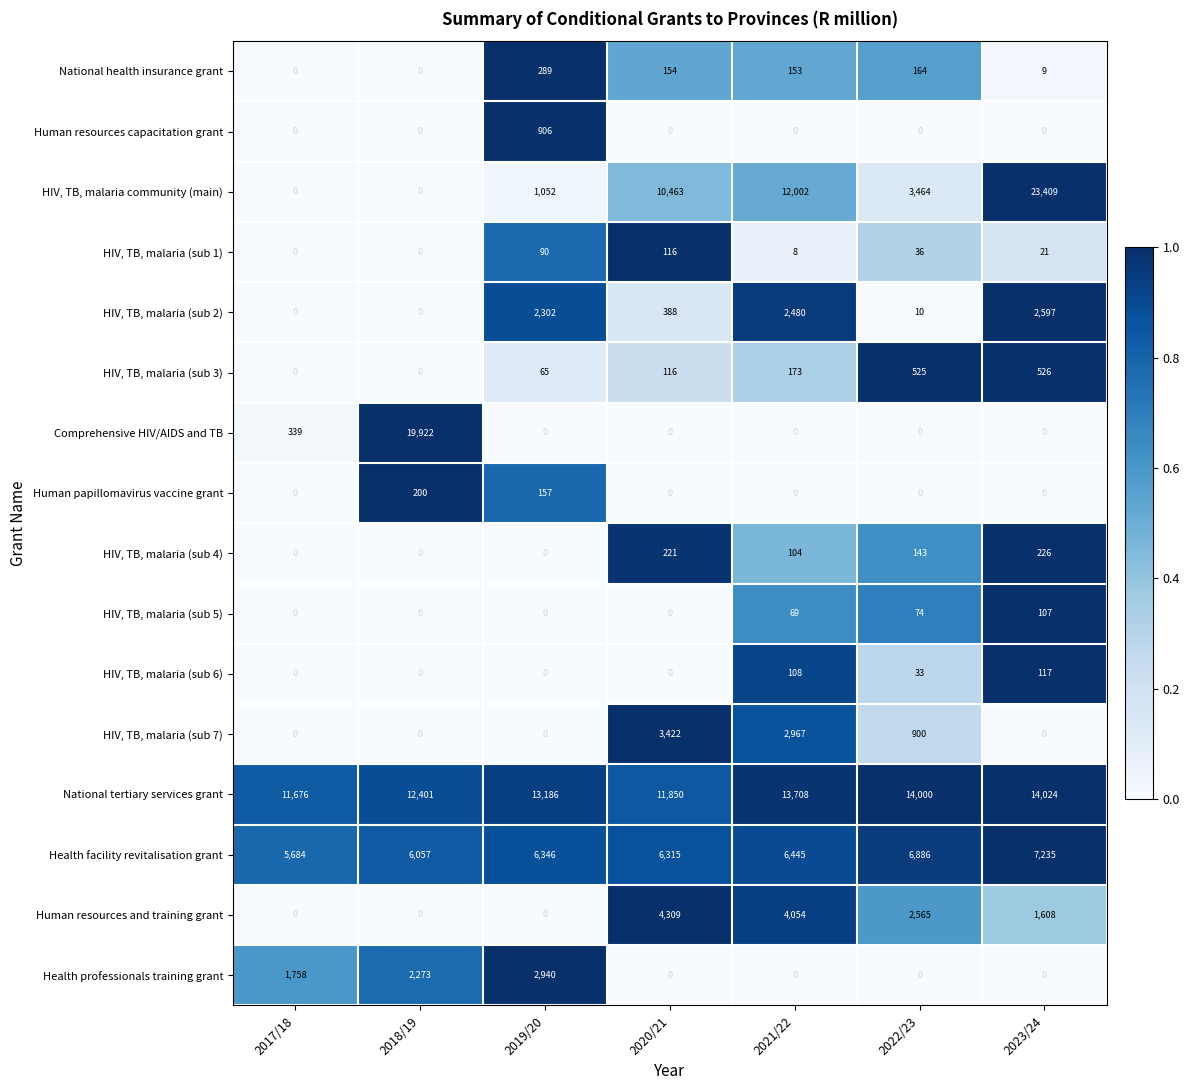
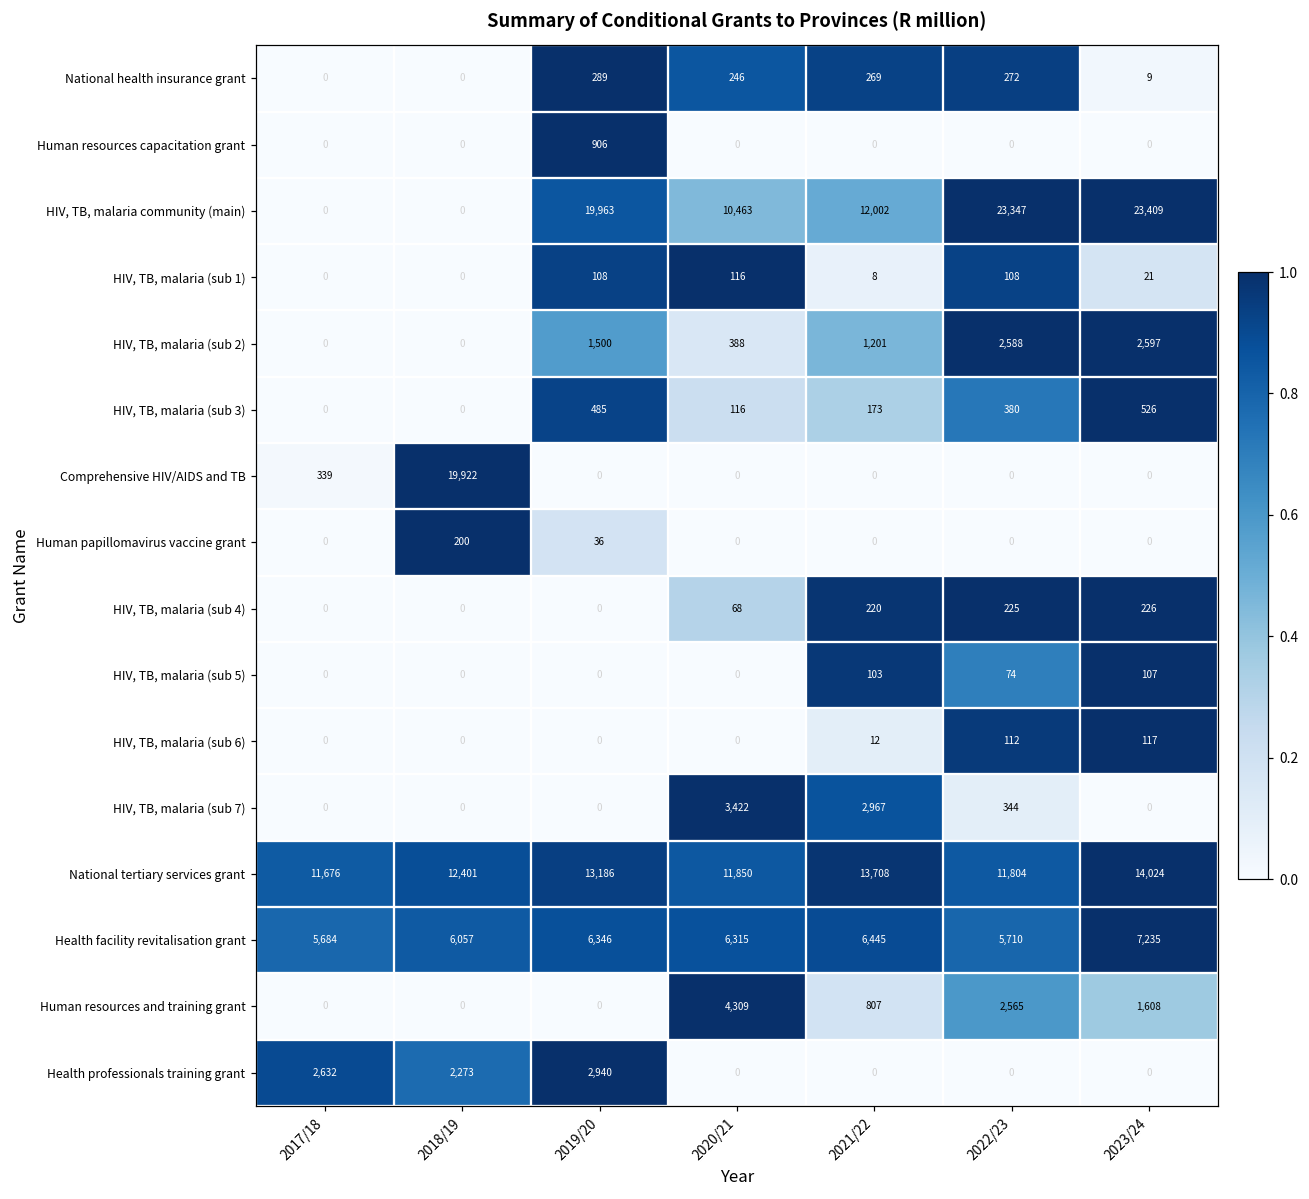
  {
    "National health insurance grant": {
      "2019/20": "289",
-     "2020/21": "154",
-     "2021/22": "153",
-     "2022/23": "164",
+     "2020/21": "246",
+     "2021/22": "269",
+     "2022/23": "272",
      "2023/24": "9"
    },
    "Human resources capacitation grant": {
      "2019/20": "906"
    },
    "HIV, TB, malaria community (main)": {
-     "2019/20": "1,052",
+     "2019/20": "19,963",
      "2020/21": "10,463",
      "2021/22": "12,002",
-     "2022/23": "3,464",
+     "2022/23": "23,347",
      "2023/24": "23,409"
    },
    "HIV, TB, malaria (sub 1)": {
-     "2019/20": "90",
+     "2019/20": "108",
      "2020/21": "116",
      "2021/22": "8",
-     "2022/23": "36",
+     "2022/23": "108",
      "2023/24": "21"
    },
    "HIV, TB, malaria (sub 2)": {
-     "2019/20": "2,302",
+     "2019/20": "1,500",
      "2020/21": "388",
-     "2021/22": "2,480",
-     "2022/23": "10",
+     "2021/22": "1,201",
+     "2022/23": "2,588",
      "2023/24": "2,597"
    },
    "HIV, TB, malaria (sub 3)": {
-     "2019/20": "65",
+     "2019/20": "485",
      "2020/21": "116",
      "2021/22": "173",
-     "2022/23": "525",
+     "2022/23": "380",
      "2023/24": "526"
    },
    "Comprehensive HIV/AIDS and TB": {
      "2017/18": "339",
      "2018/19": "19,922"
    },
    "Human papillomavirus vaccine grant": {
      "2018/19": "200",
-     "2019/20": "157"
+     "2019/20": "36"
    },
    "HIV, TB, malaria (sub 4)": {
-     "2020/21": "221",
-     "2021/22": "104",
-     "2022/23": "143",
+     "2020/21": "68",
+     "2021/22": "220",
+     "2022/23": "225",
      "2023/24": "226"
    },
    "HIV, TB, malaria (sub 5)": {
-     "2021/22": "69",
+     "2021/22": "103",
      "2022/23": "74",
      "2023/24": "107"
    },
    "HIV, TB, malaria (sub 6)": {
-     "2021/22": "108",
-     "2022/23": "33",
+     "2021/22": "12",
+     "2022/23": "112",
      "2023/24": "117"
    },
    "HIV, TB, malaria (sub 7)": {
      "2020/21": "3,422",
      "2021/22": "2,967",
-     "2022/23": "900"
+     "2022/23": "344"
    },
    "National tertiary services grant": {
      "2017/18": "11,676",
      "2018/19": "12,401",
      "2019/20": "13,186",
      "2020/21": "11,850",
      "2021/22": "13,708",
-     "2022/23": "14,000",
+     "2022/23": "11,804",
      "2023/24": "14,024"
    },
    "Health facility revitalisation grant": {
      "2017/18": "5,684",
      "2018/19": "6,057",
      "2019/20": "6,346",
      "2020/21": "6,315",
      "2021/22": "6,445",
-     "2022/23": "6,886",
+     "2022/23": "5,710",
      "2023/24": "7,235"
    },
    "Human resources and training grant": {
      "2020/21": "4,309",
-     "2021/22": "4,054",
+     "2021/22": "807",
      "2022/23": "2,565",
      "2023/24": "1,608"
    },
    "Health professionals training grant": {
-     "2017/18": "1,758",
+     "2017/18": "2,632",
      "2018/19": "2,273",
      "2019/20": "2,940"
    }
  }
